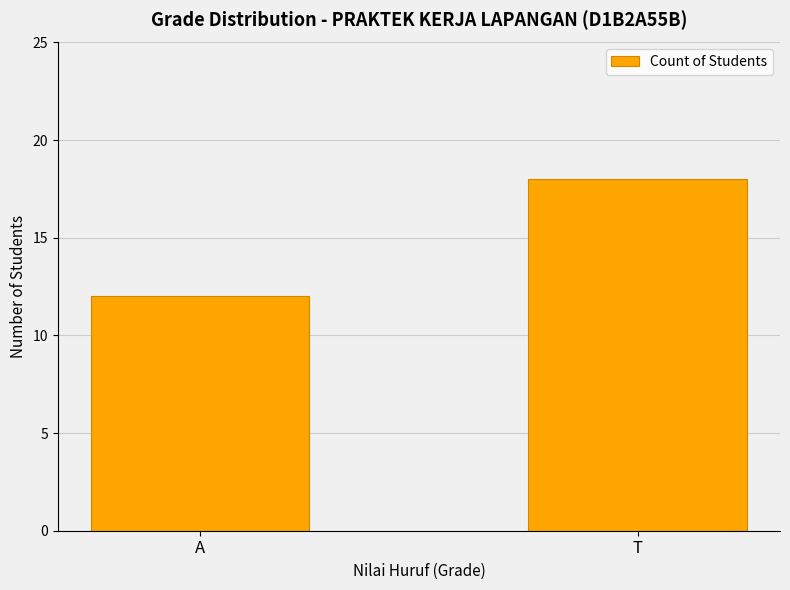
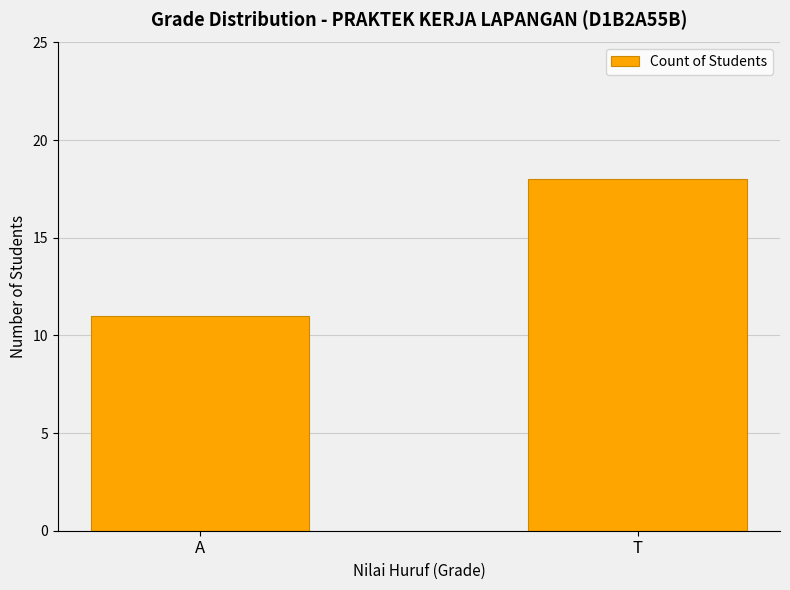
  {
-   "A": 12,
+   "A": 11,
    "T": 18
  }
